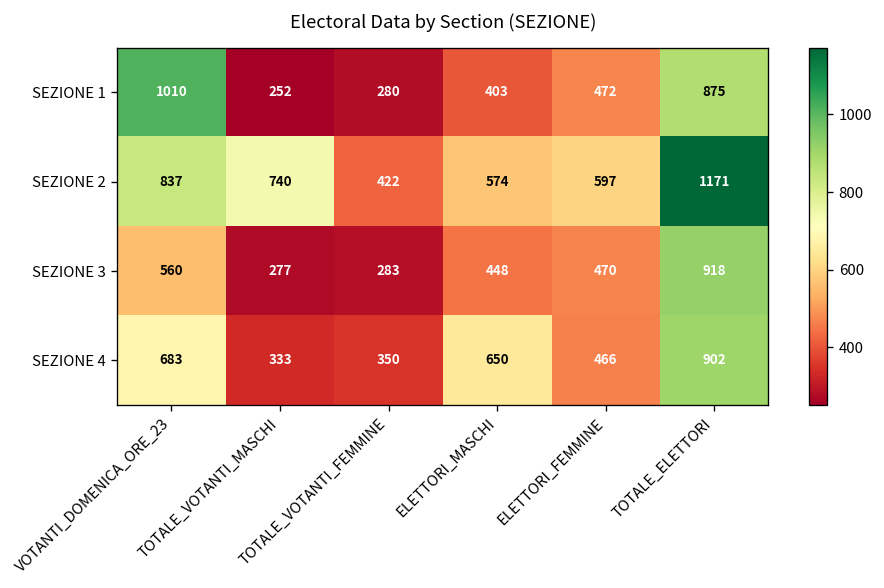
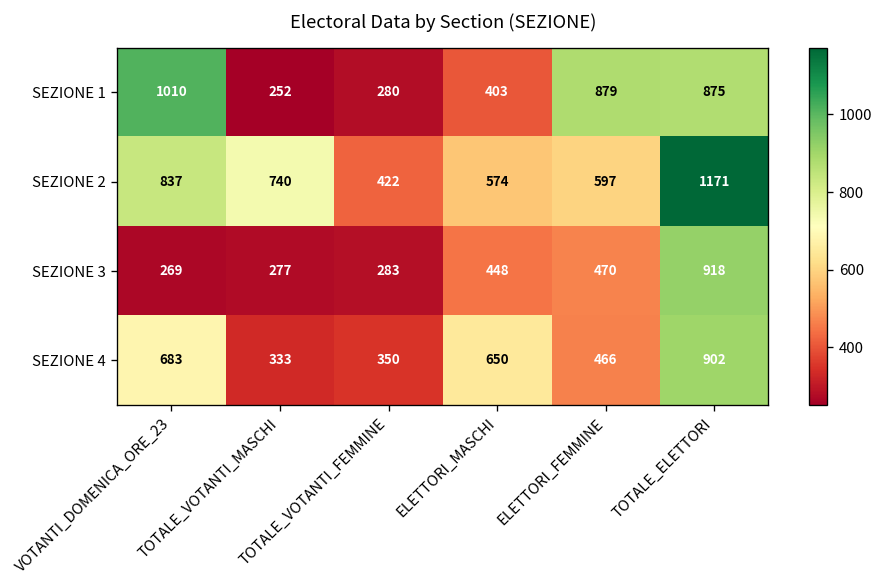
  {
    "SEZIONE 1": {
      "VOTANTI_DOMENICA_ORE_23": 1010,
      "TOTALE_VOTANTI_MASCHI": 252,
      "TOTALE_VOTANTI_FEMMINE": 280,
      "ELETTORI_MASCHI": 403,
-     "ELETTORI_FEMMINE": 472,
+     "ELETTORI_FEMMINE": 879,
      "TOTALE_ELETTORI": 875
    },
    "SEZIONE 2": {
      "VOTANTI_DOMENICA_ORE_23": 837,
      "TOTALE_VOTANTI_MASCHI": 740,
      "TOTALE_VOTANTI_FEMMINE": 422,
      "ELETTORI_MASCHI": 574,
      "ELETTORI_FEMMINE": 597,
      "TOTALE_ELETTORI": 1171
    },
    "SEZIONE 3": {
-     "VOTANTI_DOMENICA_ORE_23": 560,
+     "VOTANTI_DOMENICA_ORE_23": 269,
      "TOTALE_VOTANTI_MASCHI": 277,
      "TOTALE_VOTANTI_FEMMINE": 283,
      "ELETTORI_MASCHI": 448,
      "ELETTORI_FEMMINE": 470,
      "TOTALE_ELETTORI": 918
    },
    "SEZIONE 4": {
      "VOTANTI_DOMENICA_ORE_23": 683,
      "TOTALE_VOTANTI_MASCHI": 333,
      "TOTALE_VOTANTI_FEMMINE": 350,
      "ELETTORI_MASCHI": 650,
      "ELETTORI_FEMMINE": 466,
      "TOTALE_ELETTORI": 902
    }
  }
